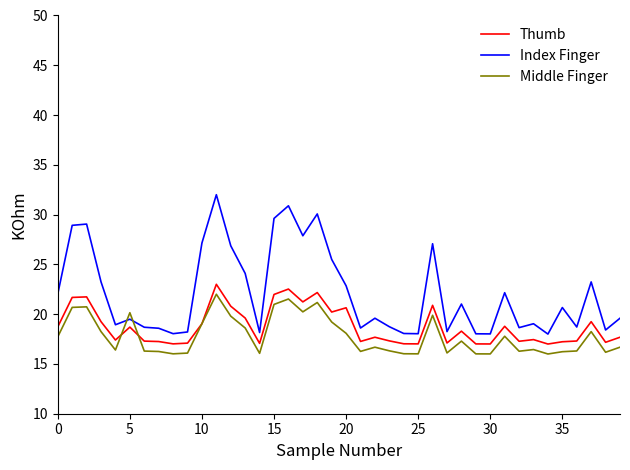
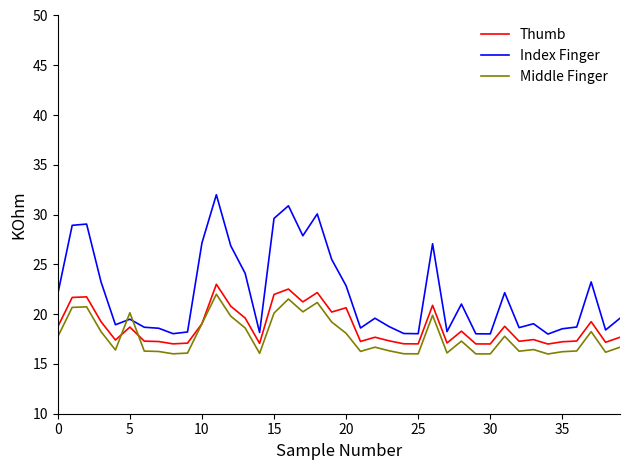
  {
    "Thumb": {
      "0": 19,
      "5": 19,
      "15": 22,
      "20": 21,
      "25": 17,
      "30": 17,
      "35": 17
    },
    "Index Finger": {
      "0": 22,
      "5": 19,
      "10": 27,
      "15": 30,
      "20": 23,
      "25": 18,
      "30": 18,
-     "35": 21
+     "35": 19
    },
    "Middle Finger": {
      "0": 18,
      "5": 20,
-     "15": 21,
+     "15": 20,
      "20": 18,
      "25": 16,
      "30": 16,
      "35": 16
    }
  }
